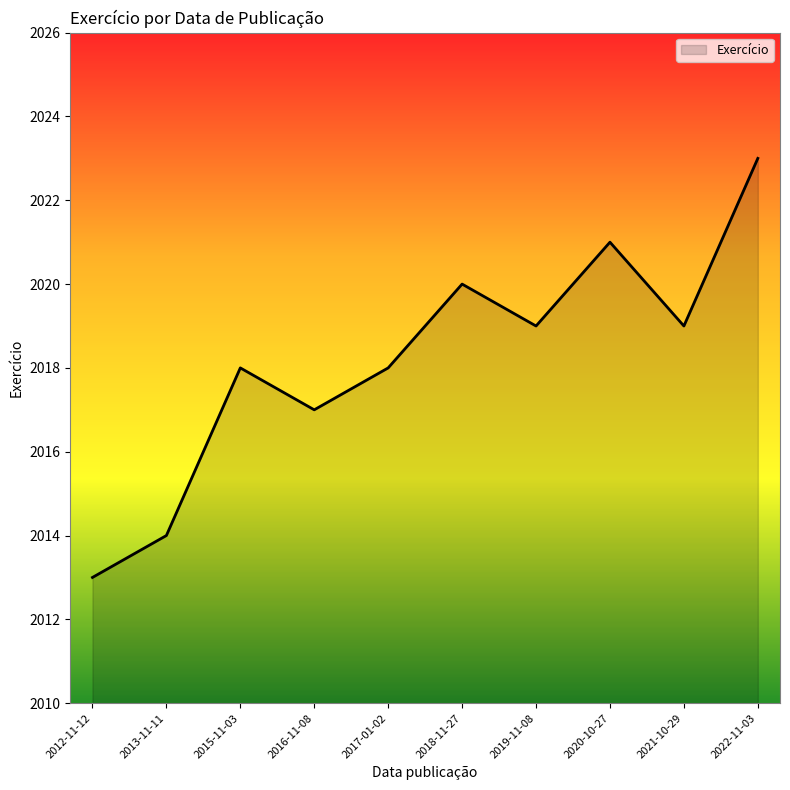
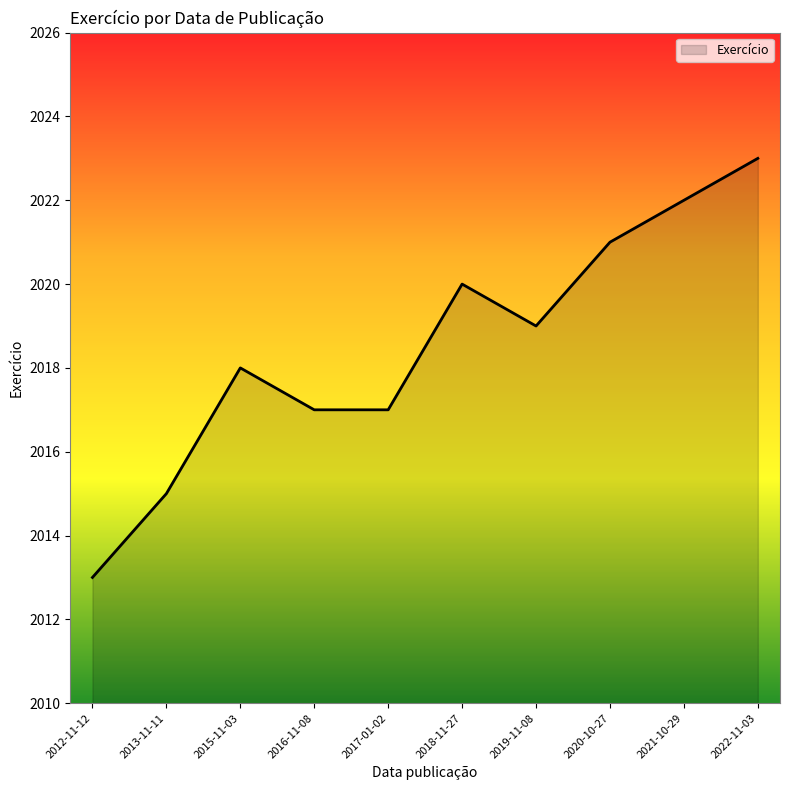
  {
    "2012-11-12": 2013,
-   "2013-11-11": 2014,
+   "2013-11-11": 2015,
    "2015-11-03": 2018,
    "2016-11-08": 2017,
-   "2017-01-02": 2018,
+   "2017-01-02": 2017,
    "2018-11-27": 2020,
    "2019-11-08": 2019,
    "2020-10-27": 2021,
-   "2021-10-29": 2019,
+   "2021-10-29": 2022,
    "2022-11-03": 2023
  }
